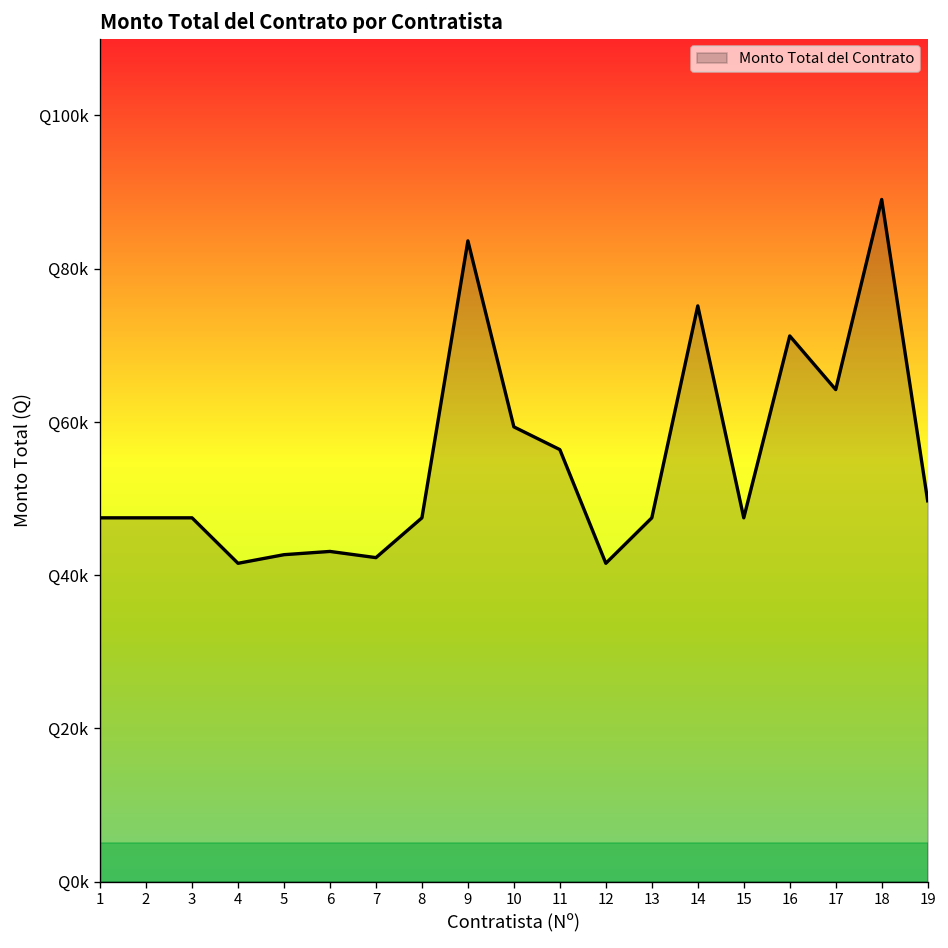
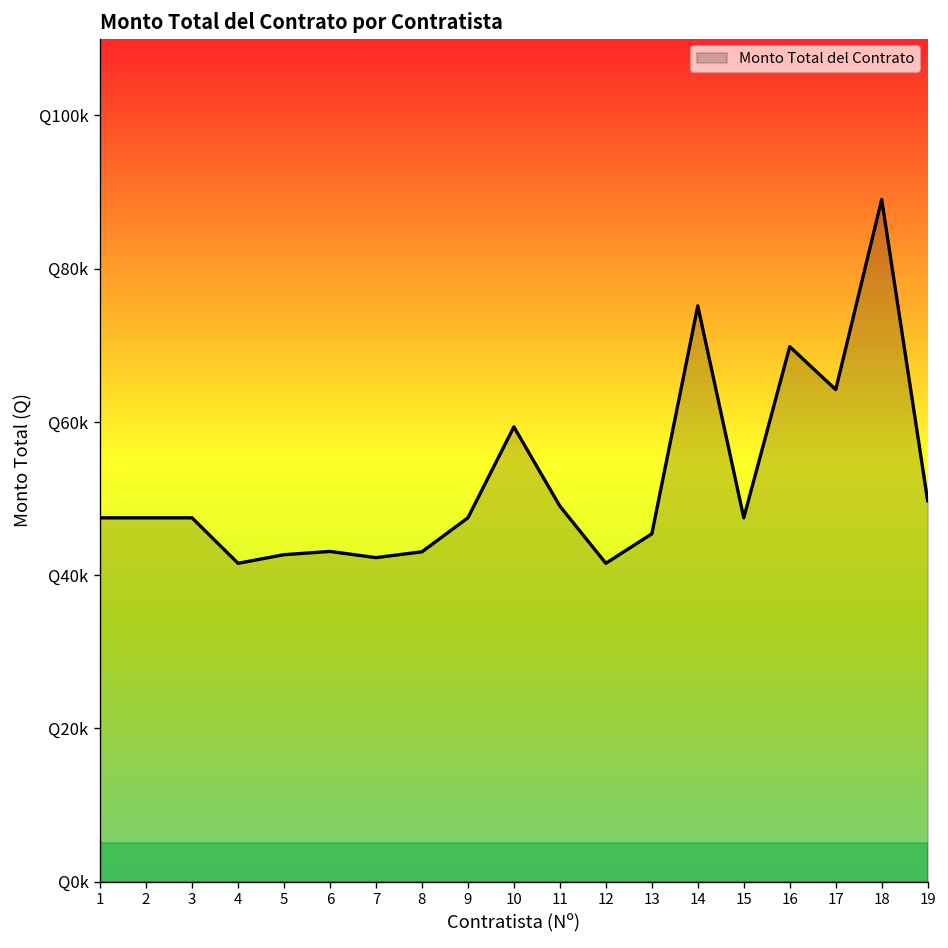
  {
    "1": "Q47000",
    "2": "Q47000",
    "3": "Q47000",
    "4": "Q42000",
    "5": "Q43000",
    "6": "Q43000",
    "7": "Q42000",
-   "8": "Q47000",
-   "9": "Q84000",
+   "8": "Q43000",
+   "9": "Q47000",
    "10": "Q59000",
-   "11": "Q56000",
+   "11": "Q49000",
    "12": "Q42000",
-   "13": "Q47000",
+   "13": "Q45000",
    "14": "Q75000",
    "15": "Q47000",
-   "16": "Q71000",
+   "16": "Q70000",
    "17": "Q64000",
    "18": "Q89000",
    "19": "Q50000"
  }
